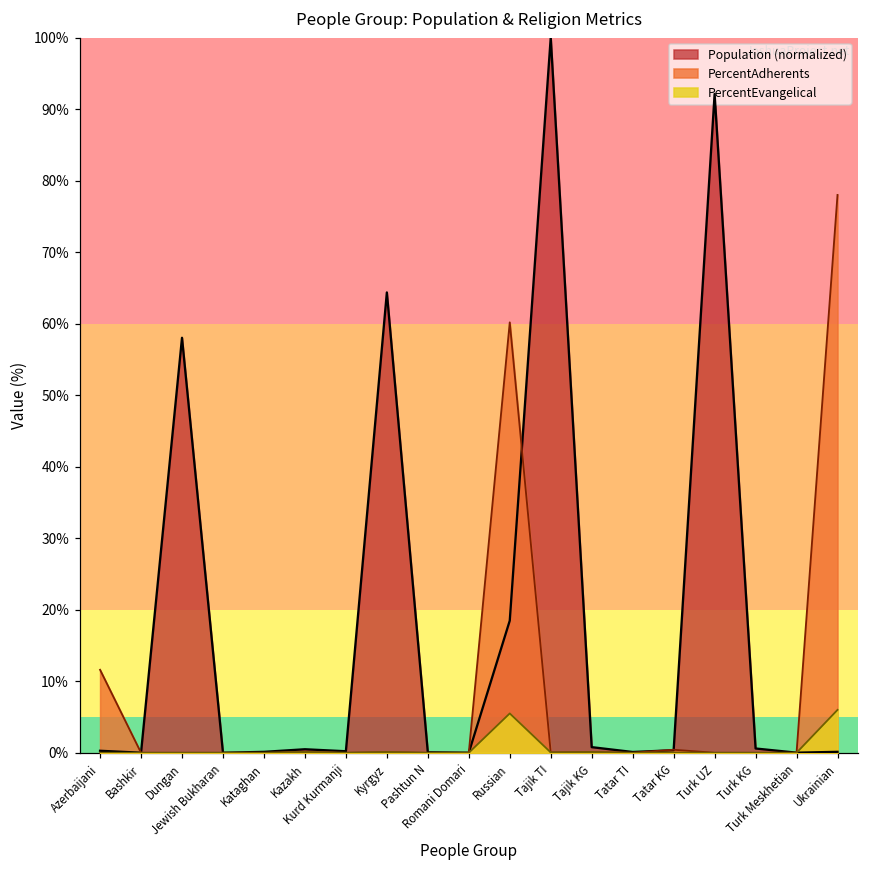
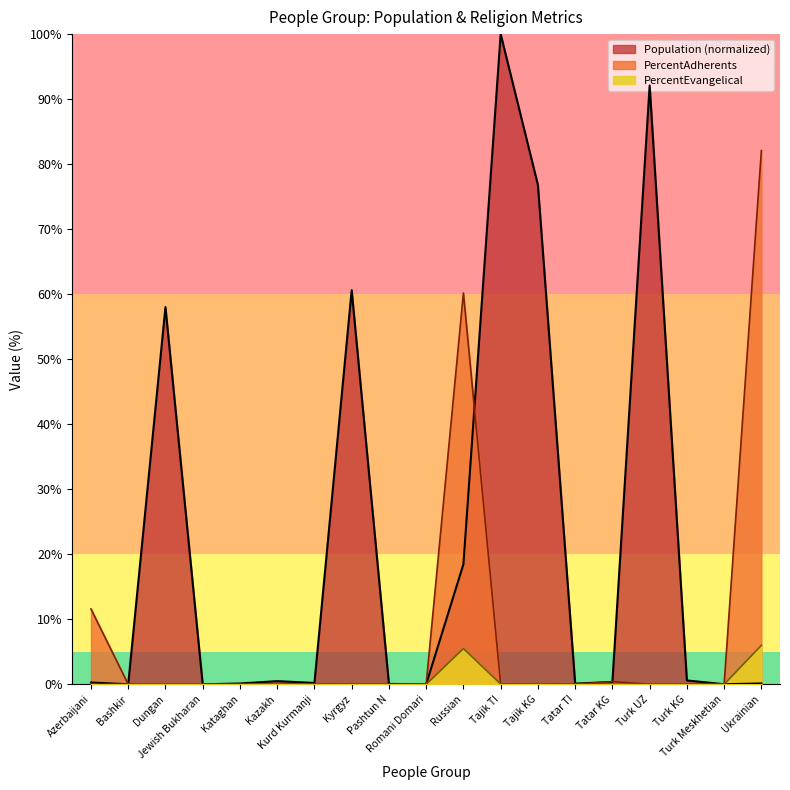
  {
    "Population (normalized)": {
      "Dungan": "58%",
      "Kazakh": "0%",
-     "Kyrgyz": "64%",
+     "Kyrgyz": "61%",
      "Russian": "18%",
      "Tajik TI": "100%",
-     "Tajik KG": "1%",
+     "Tajik KG": "77%",
      "Turk KG": "1%",
      "Ukrainian": "0%"
    },
    "PercentAdherents": {
      "Azerbaijani": "12%",
      "Russian": "60%",
-     "Ukrainian": "78%"
+     "Ukrainian": "82%"
    },
    "PercentEvangelical": {
      "Russian": "6%",
      "Ukrainian": "6%"
    }
  }
